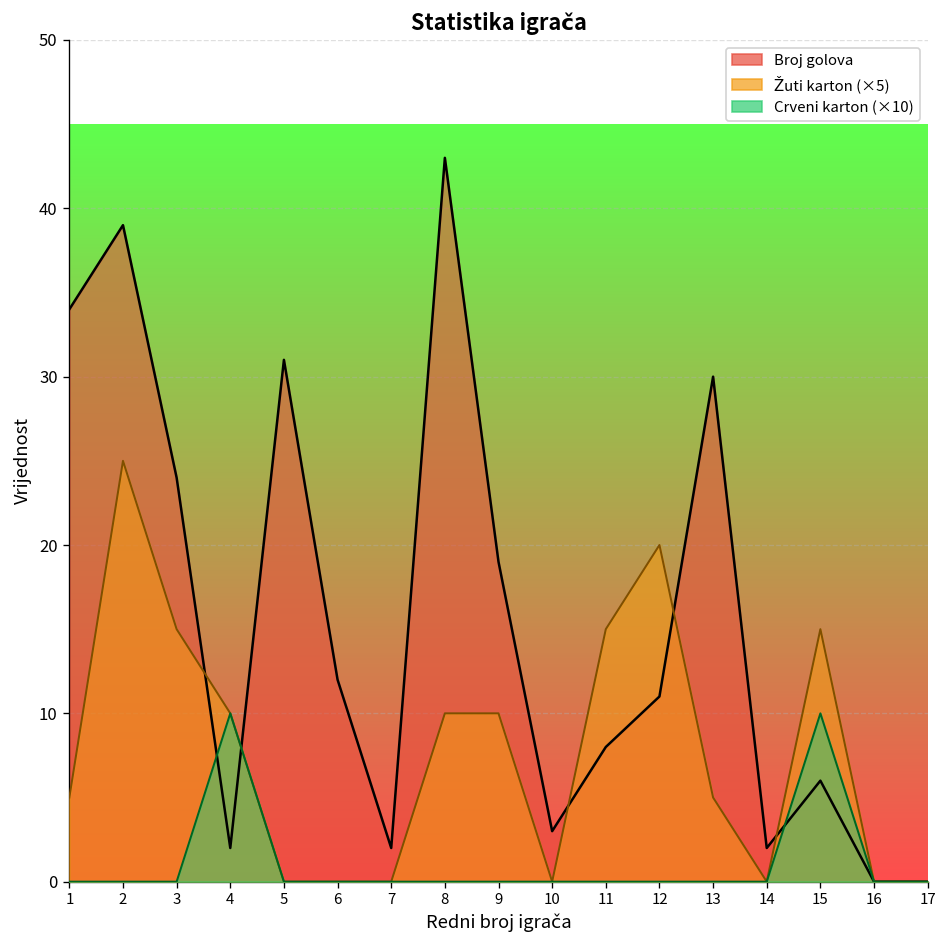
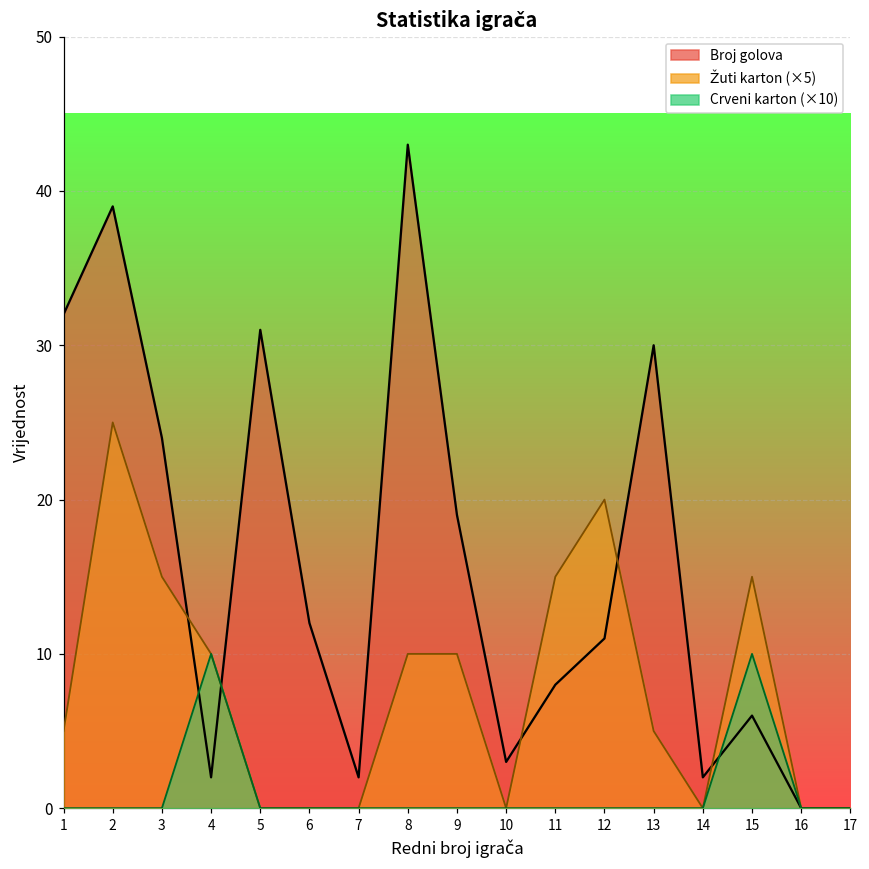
  {
    "Broj golova": {
-     "1": 34,
+     "1": 32,
      "2": 39,
      "3": 24,
      "4": 2,
      "5": 31,
      "6": 12,
      "7": 2,
      "8": 43,
      "9": 19,
      "10": 3,
      "11": 8,
      "12": 11,
      "13": 30,
      "14": 2,
      "15": 6
    },
    "Žuti karton (×5)": {
      "1": 5,
      "2": 25,
      "3": 15,
      "8": 10,
      "9": 10,
      "11": 15,
      "12": 20,
      "13": 5,
      "15": 15
    },
    "Crveni karton (×10)": {
      "1": 0,
      "2": 0,
      "3": 0,
      "8": 0,
      "9": 0,
      "11": 0,
      "12": 0,
      "13": 0,
      "15": 10
    }
  }
